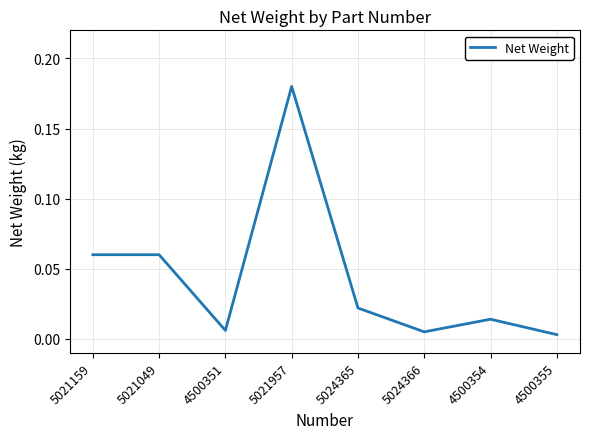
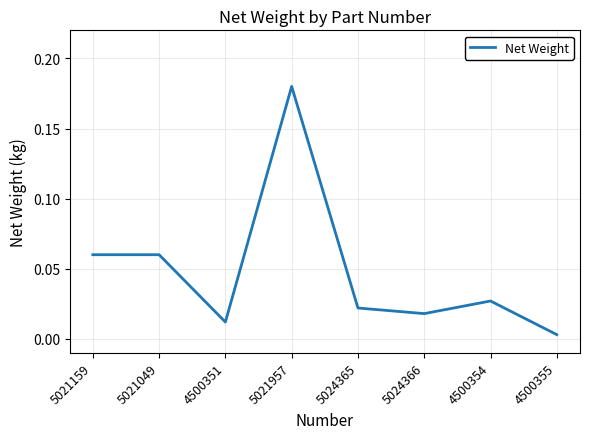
  {
    "5021159": 0.060,
    "5021049": 0.060,
-   "4500351": 0.006,
+   "4500351": 0.012,
    "5021957": 0.180,
    "5024365": 0.022,
-   "5024366": 0.005,
-   "4500354": 0.014,
+   "5024366": 0.018,
+   "4500354": 0.027,
    "4500355": 0.003
  }
